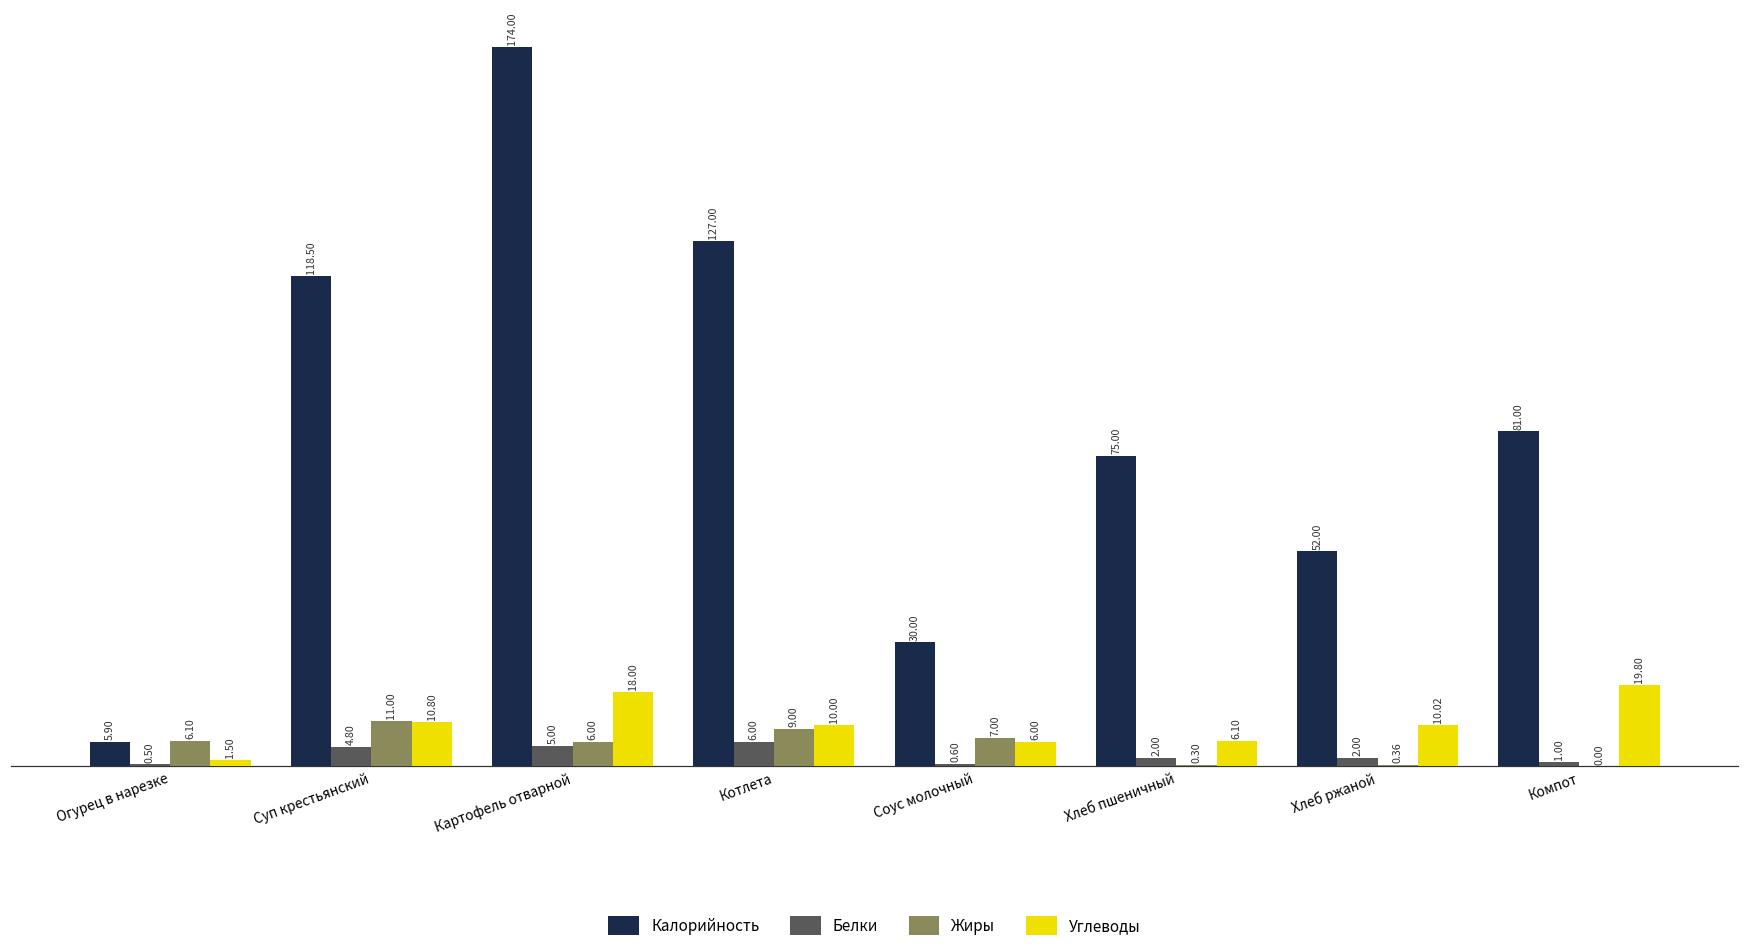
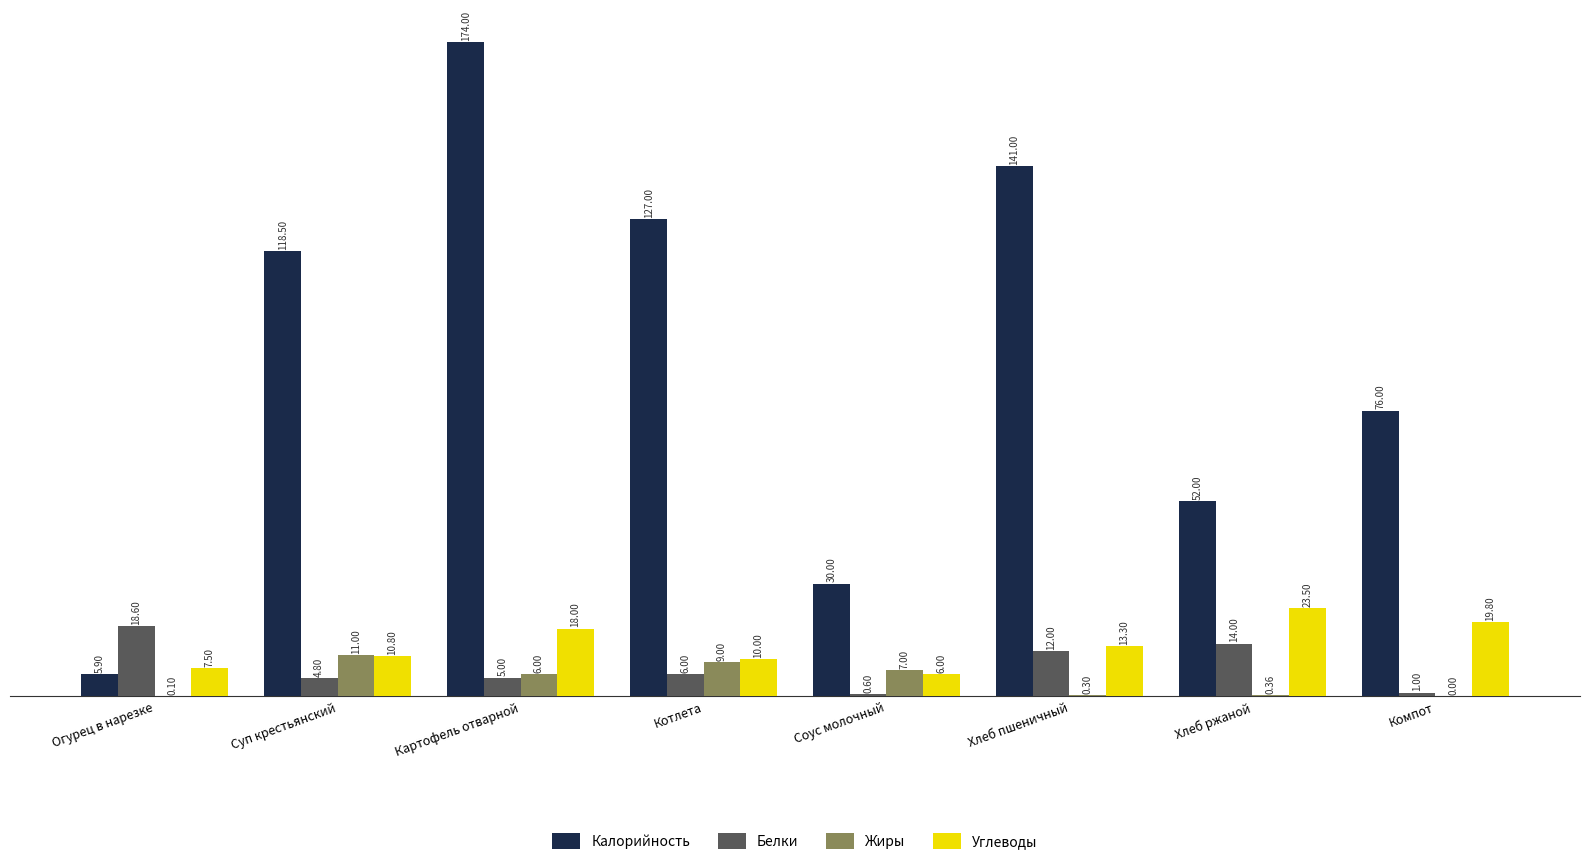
  {
    "Калорийность": {
      "Огурец в нарезке": 5.90,
      "Суп крестьянский": 118.50,
      "Картофель отварной": 174.00,
      "Котлета": 127.00,
      "Соус молочный": 30.00,
-     "Хлеб пшеничный": 75.00,
+     "Хлеб пшеничный": 141.00,
      "Хлеб ржаной": 52.00,
-     "Компот": 81.00
+     "Компот": 76.00
    },
    "Белки": {
-     "Огурец в нарезке": 0.50,
+     "Огурец в нарезке": 18.60,
      "Суп крестьянский": 4.80,
      "Картофель отварной": 5.00,
      "Котлета": 6.00,
      "Соус молочный": 0.60,
-     "Хлеб пшеничный": 2.00,
-     "Хлеб ржаной": 2.00,
+     "Хлеб пшеничный": 12.00,
+     "Хлеб ржаной": 14.00,
      "Компот": 1.00
    },
    "Жиры": {
-     "Огурец в нарезке": 6.10,
+     "Огурец в нарезке": 0.10,
      "Суп крестьянский": 11.00,
      "Картофель отварной": 6.00,
      "Котлета": 9.00,
      "Соус молочный": 7.00,
      "Хлеб пшеничный": 0.30,
      "Хлеб ржаной": 0.36,
      "Компот": 0.00
    },
    "Углеводы": {
-     "Огурец в нарезке": 1.50,
+     "Огурец в нарезке": 7.50,
      "Суп крестьянский": 10.80,
      "Картофель отварной": 18.00,
      "Котлета": 10.00,
      "Соус молочный": 6.00,
-     "Хлеб пшеничный": 6.10,
-     "Хлеб ржаной": 10.02,
+     "Хлеб пшеничный": 13.30,
+     "Хлеб ржаной": 23.50,
      "Компот": 19.80
    }
  }
